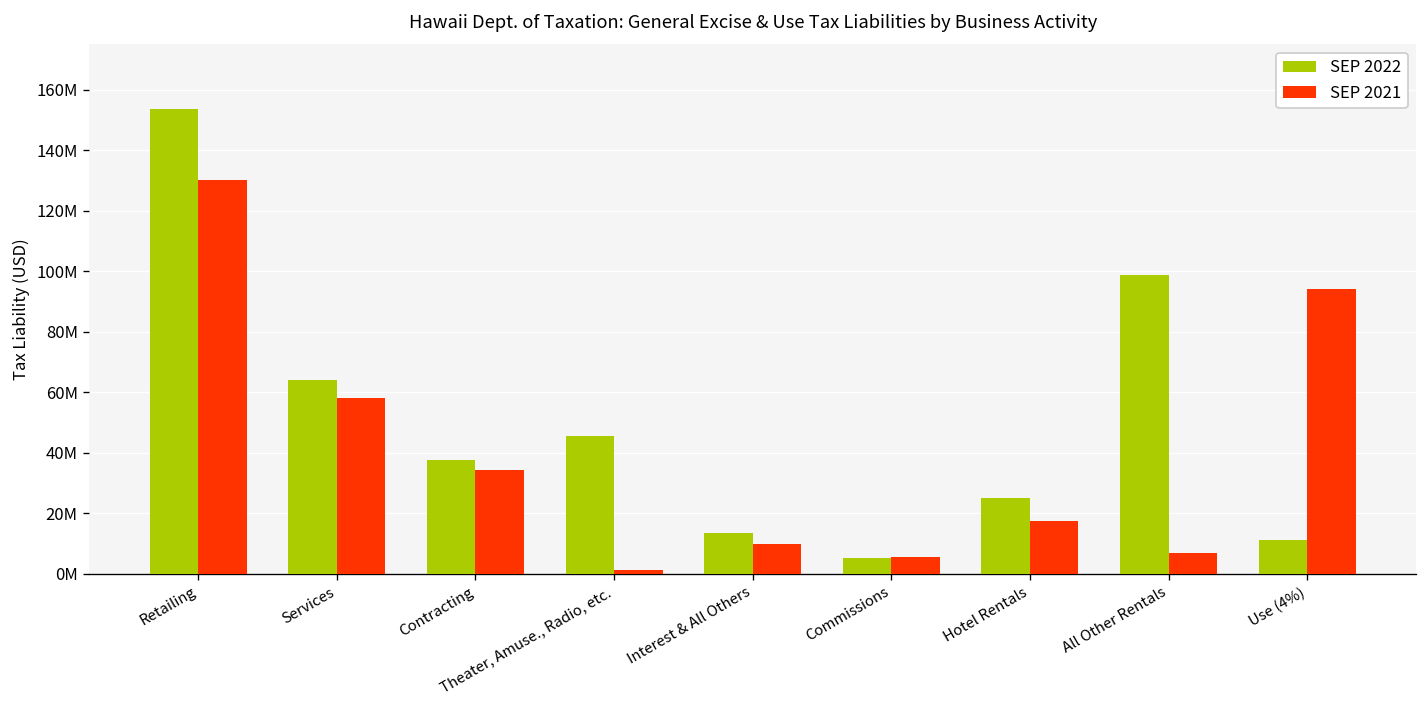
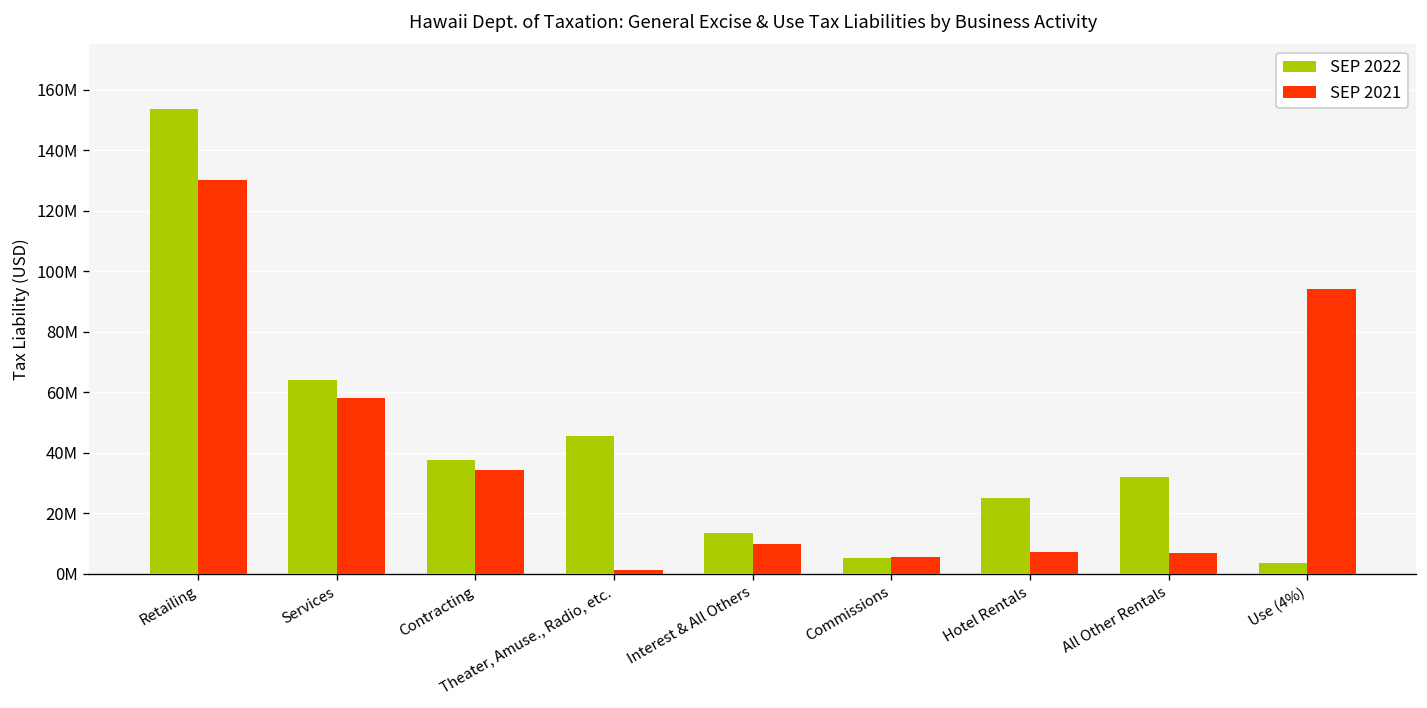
  {
    "SEP 2022": {
      "Retailing": 153000000,
      "Services": 64000000,
      "Contracting": 38000000,
      "Theater, Amuse., Radio, etc.": 45000000,
      "Interest & All Others": 13000000,
      "Commissions": 5000000,
      "Hotel Rentals": 25000000,
-     "All Other Rentals": 99000000,
-     "Use (4%)": 11000000
+     "All Other Rentals": 32000000,
+     "Use (4%)": 3000000
    },
    "SEP 2021": {
      "Retailing": 130000000,
      "Services": 58000000,
      "Contracting": 34000000,
      "Theater, Amuse., Radio, etc.": 1000000,
      "Interest & All Others": 10000000,
      "Commissions": 5000000,
-     "Hotel Rentals": 17000000,
+     "Hotel Rentals": 7000000,
      "All Other Rentals": 7000000,
      "Use (4%)": 94000000
    }
  }
